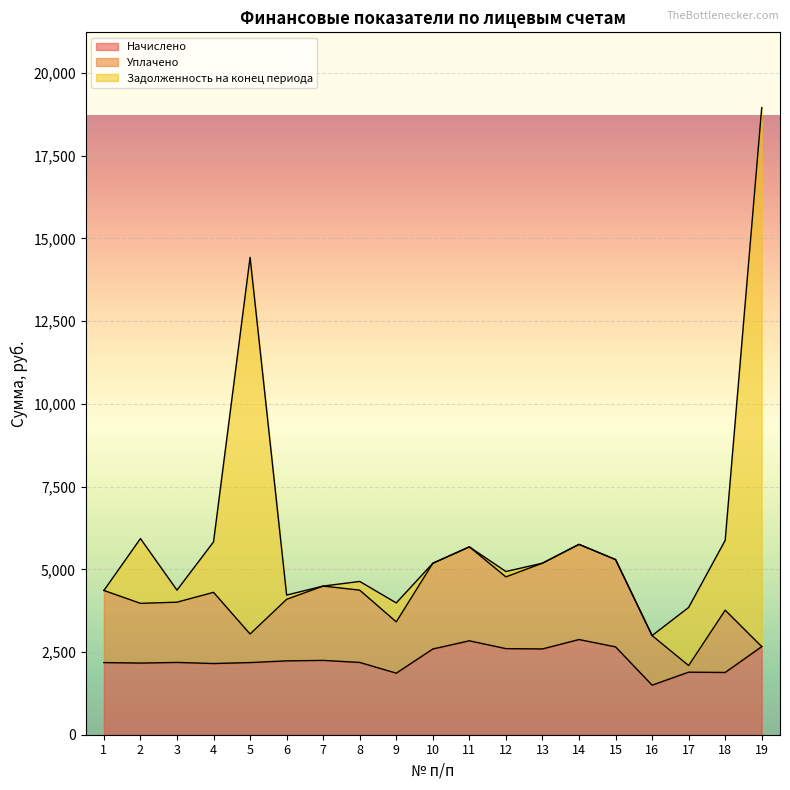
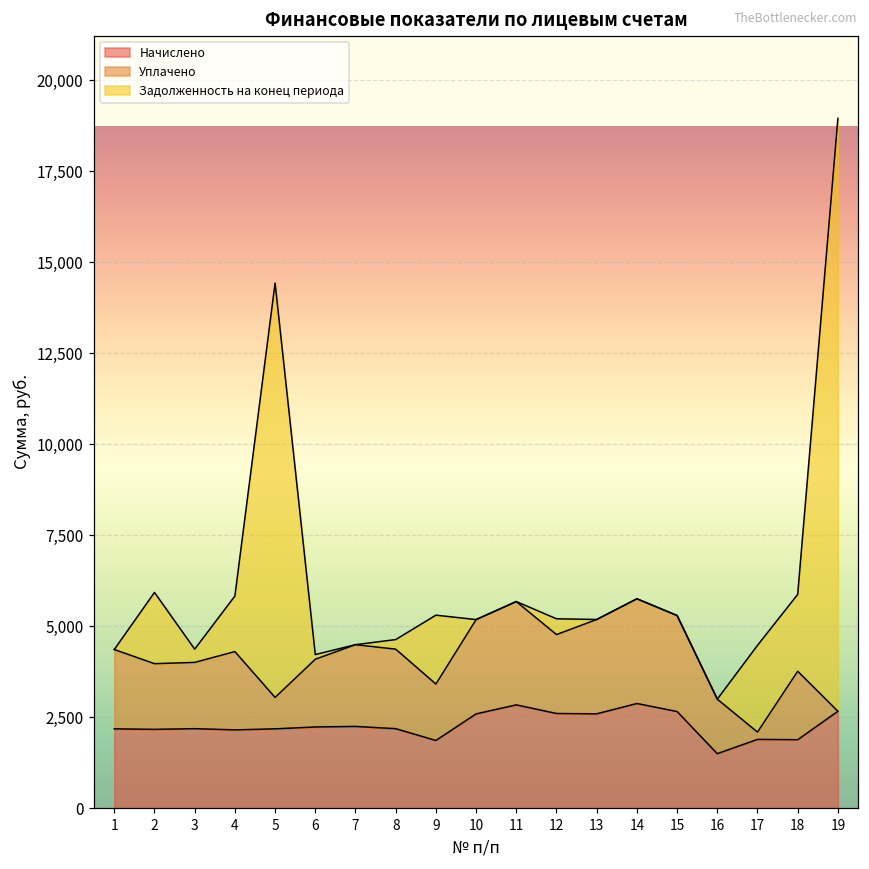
  {
    "Задолженность на конец периода": {
      "2": "2,000",
      "3": "400",
      "4": "1,500",
      "5": "11,400",
      "6": "100",
      "8": "300",
-     "9": "600",
-     "12": "200",
-     "17": "1,800",
+     "9": "1,900",
+     "12": "400",
+     "17": "2,400",
      "18": "2,100",
      "19": "16,300"
    }
  }
